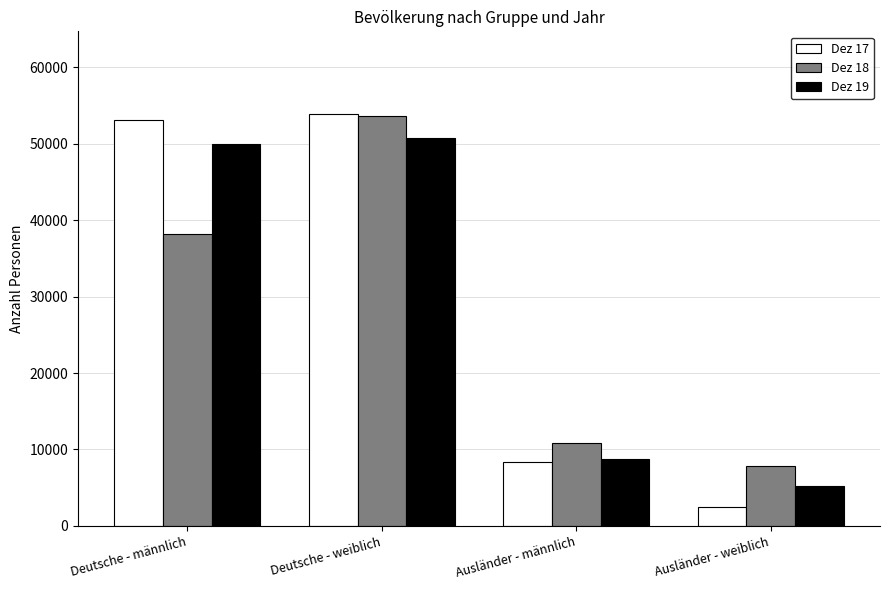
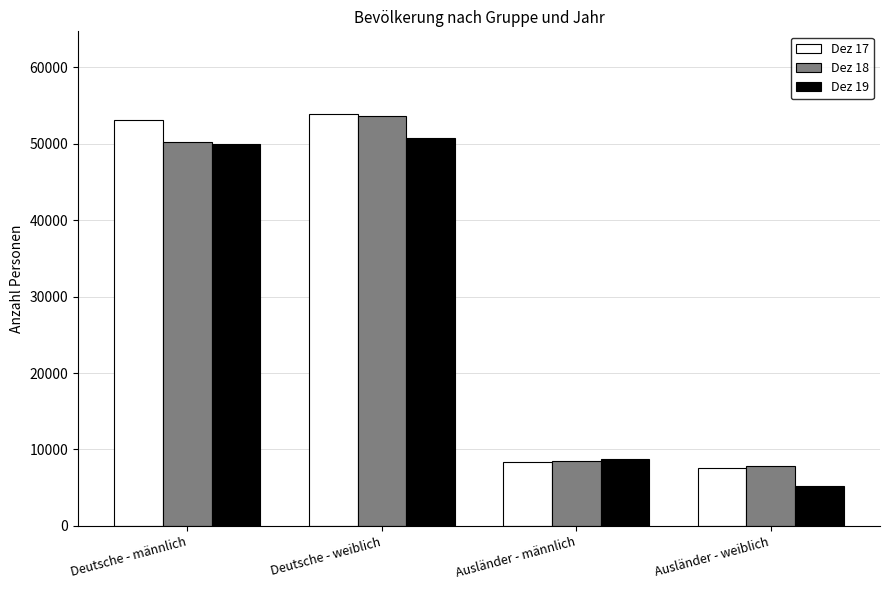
  {
    "Dez 17": {
      "Deutsche - männlich": 53000,
      "Deutsche - weiblich": 54000,
      "Ausländer - männlich": 8000,
-     "Ausländer - weiblich": 2000
+     "Ausländer - weiblich": 8000
    },
    "Dez 18": {
-     "Deutsche - männlich": 38000,
+     "Deutsche - männlich": 50000,
      "Deutsche - weiblich": 54000,
-     "Ausländer - männlich": 11000,
+     "Ausländer - männlich": 9000,
      "Ausländer - weiblich": 8000
    },
    "Dez 19": {
      "Deutsche - männlich": 50000,
      "Deutsche - weiblich": 51000,
      "Ausländer - männlich": 9000,
      "Ausländer - weiblich": 5000
    }
  }
